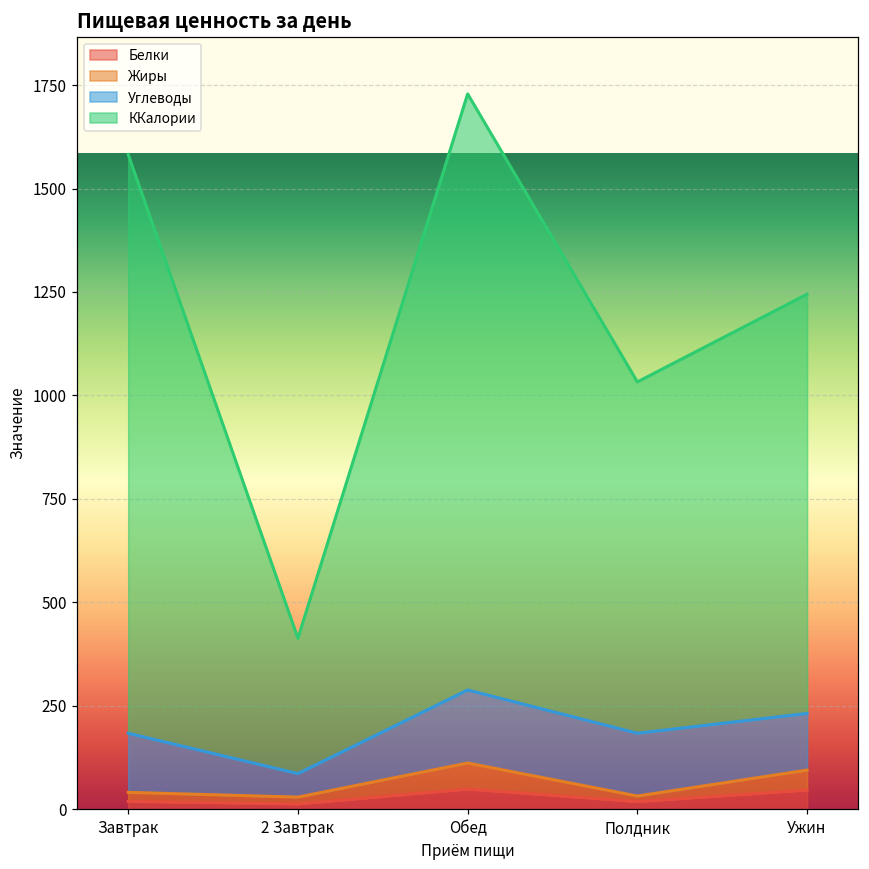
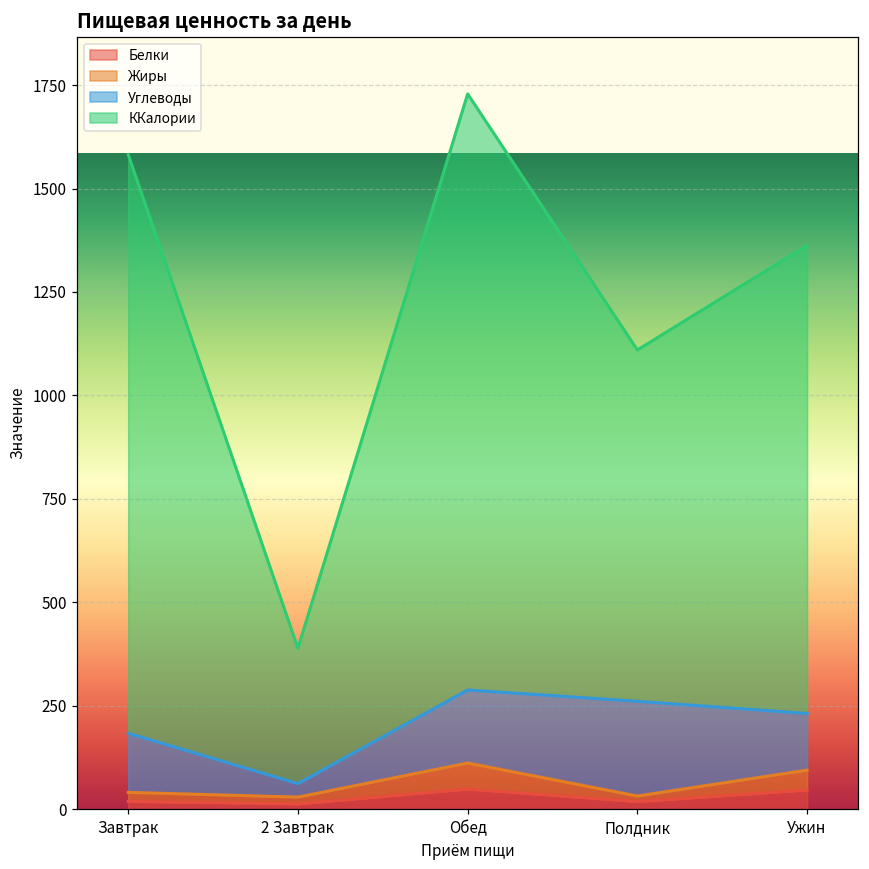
  {
    "Углеводы": {
      "Завтрак": 140,
-     "2 Завтрак": 60,
+     "2 Завтрак": 30,
      "Обед": 180,
-     "Полдник": 150,
+     "Полдник": 230,
      "Ужин": 140
    },
    "ККалории": {
      "Завтрак": 1400,
      "2 Завтрак": 330,
      "Обед": 1440,
      "Полдник": 850,
-     "Ужин": 1010
+     "Ужин": 1130
    }
  }
